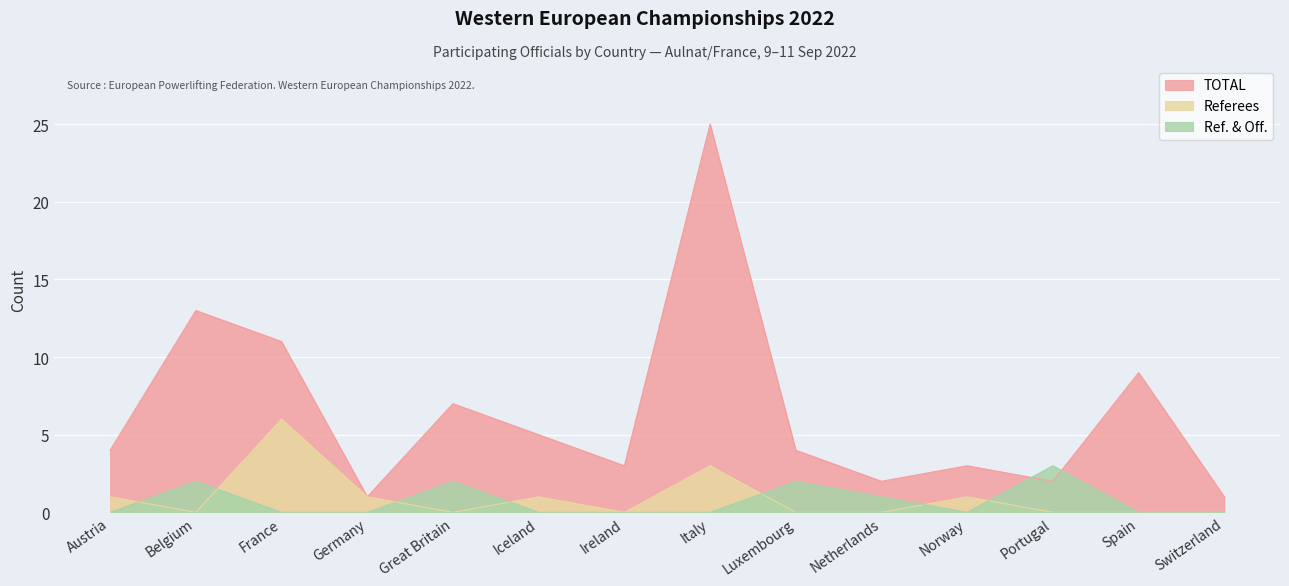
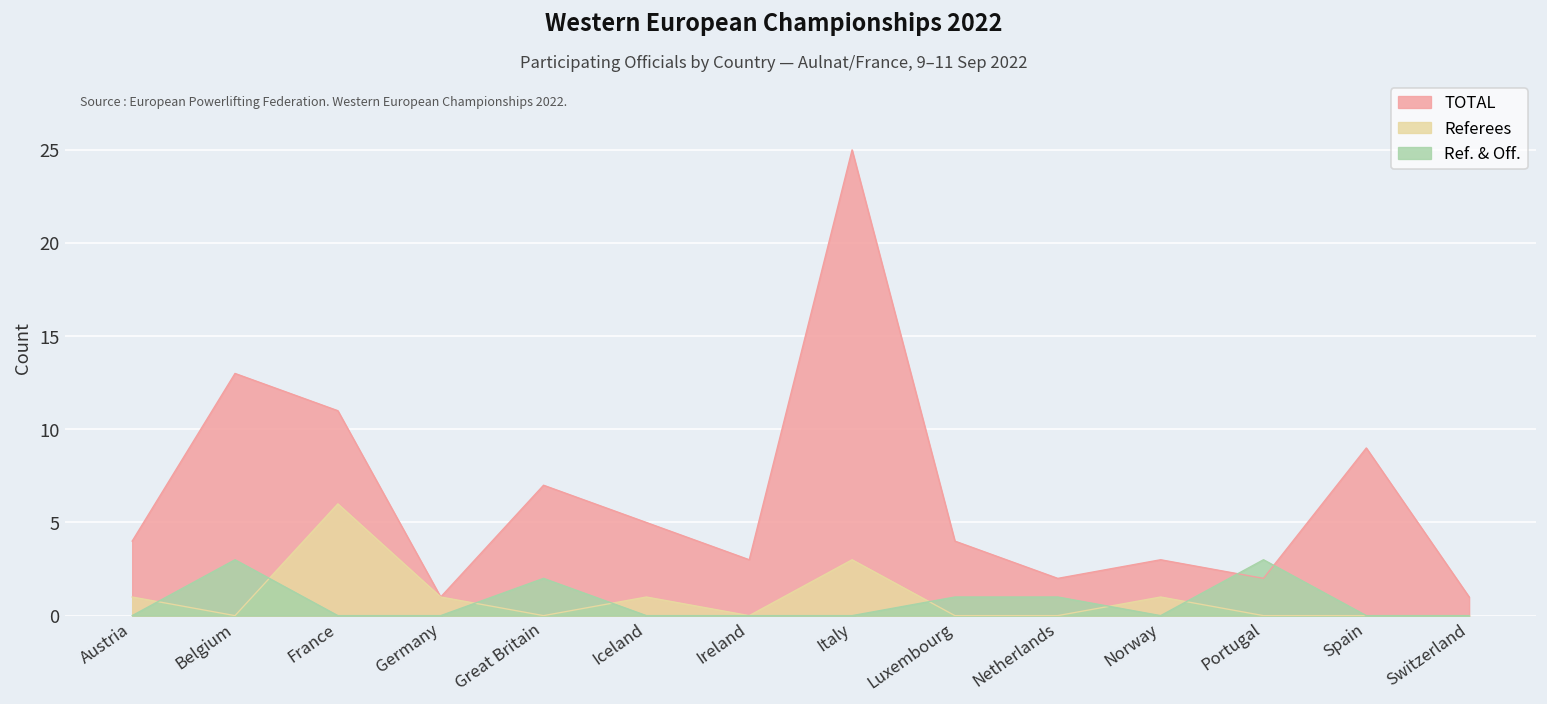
  {
    "Ref. & Off.": {
      "Austria": 0,
-     "Belgium": 2,
+     "Belgium": 3,
      "France": 0,
      "Germany": 0,
      "Great Britain": 2,
      "Iceland": 0,
      "Italy": 0,
-     "Luxembourg": 2,
+     "Luxembourg": 1,
      "Netherlands": 1,
      "Norway": 0,
      "Portugal": 3
    }
  }
